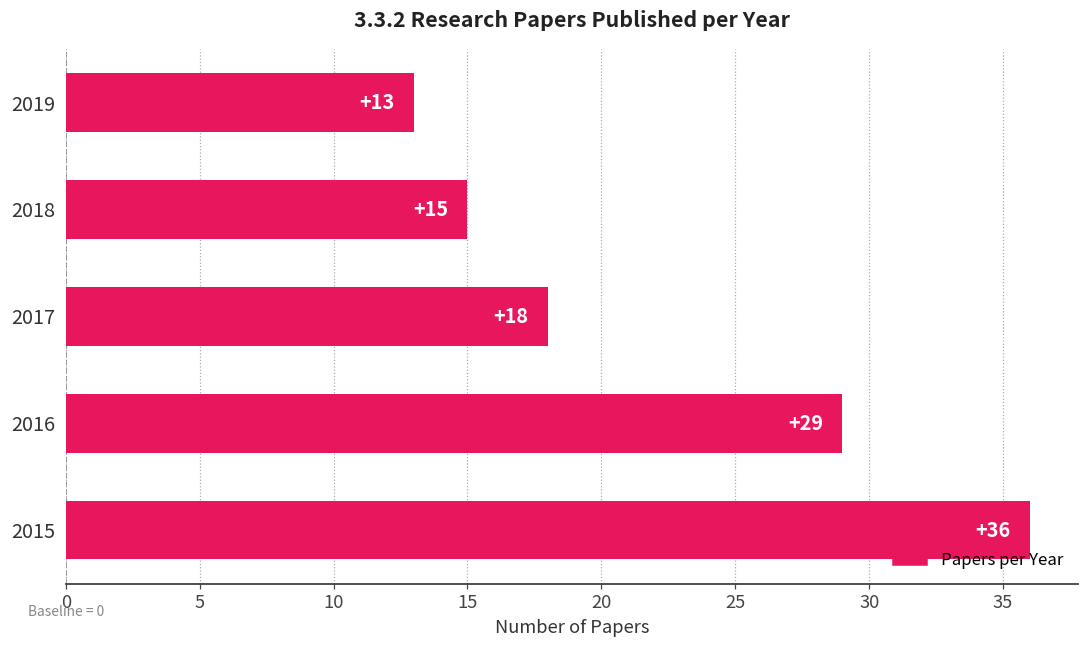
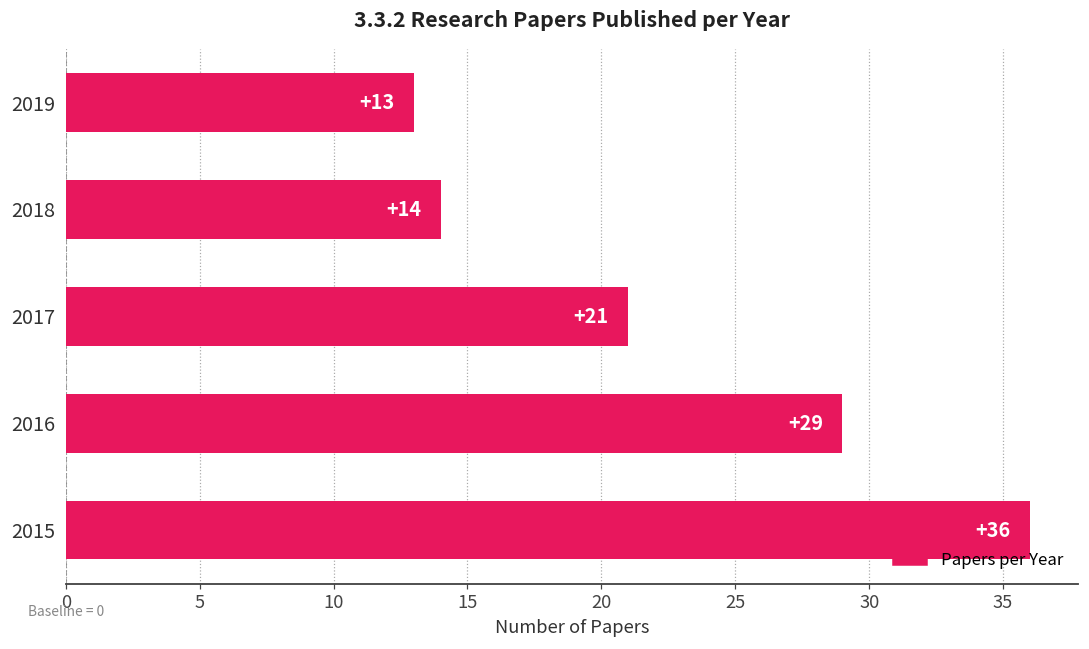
  {
    "2019": "+13",
-   "2018": "+15",
-   "2017": "+18",
+   "2018": "+14",
+   "2017": "+21",
    "2016": "+29",
    "2015": "+36"
  }
